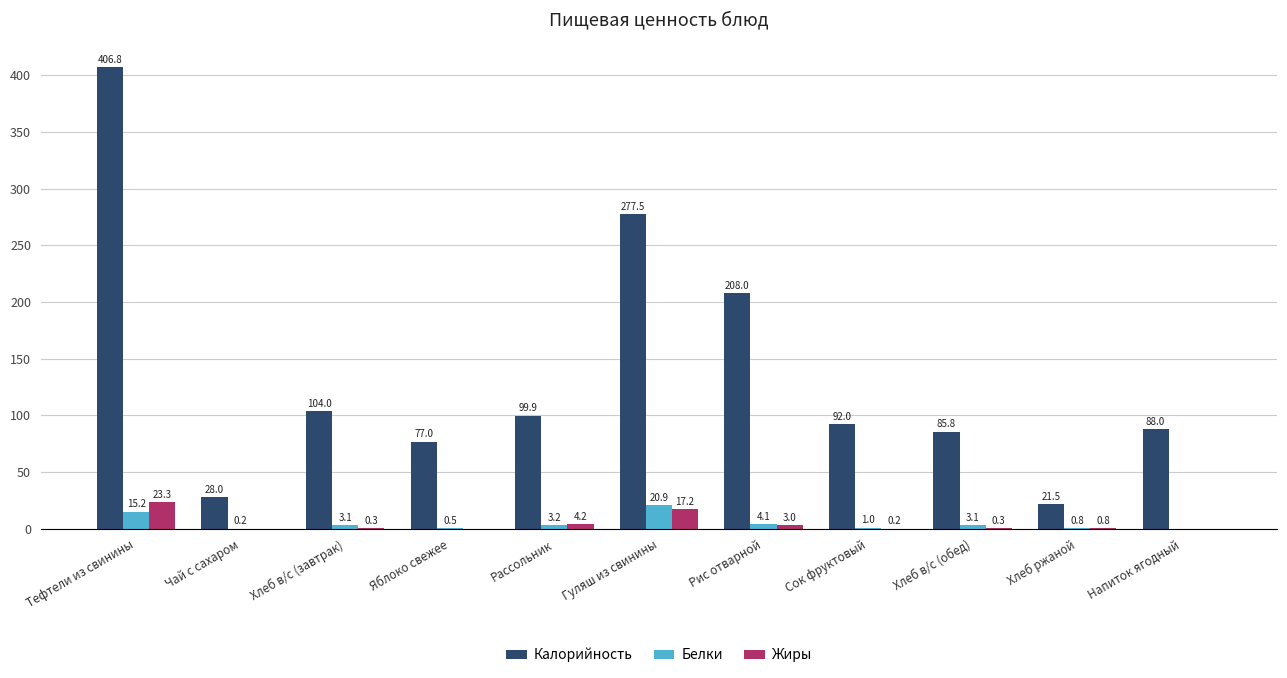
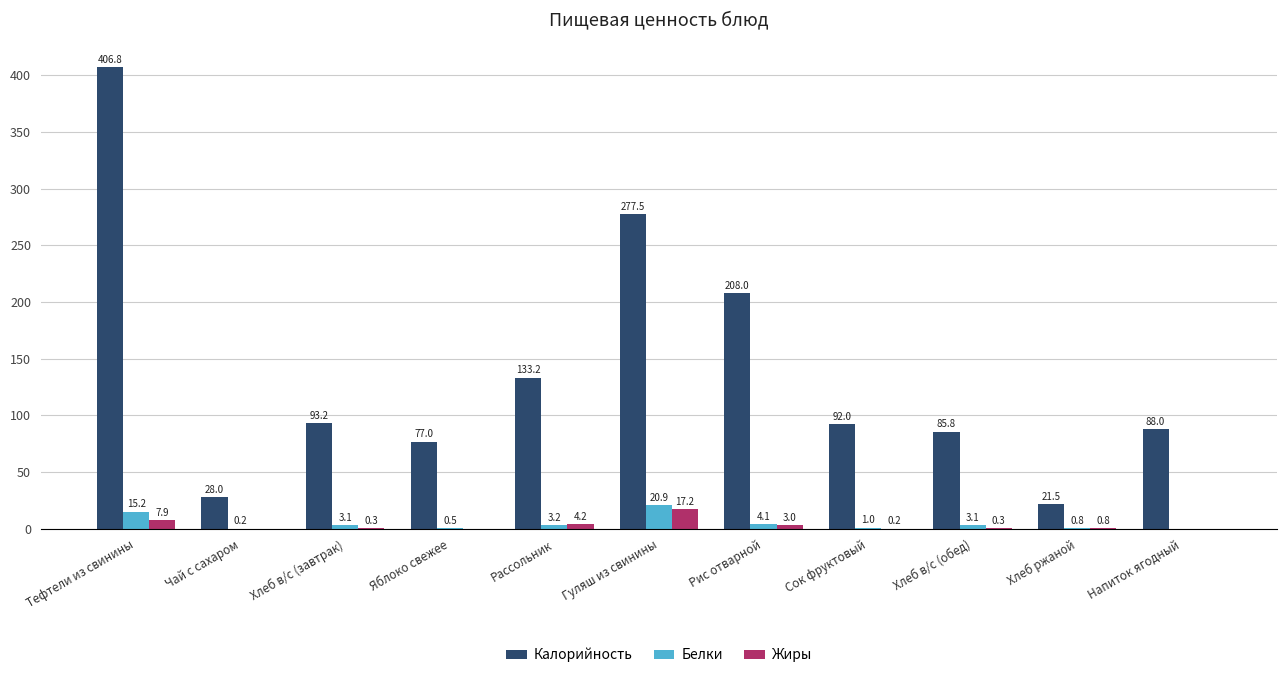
  {
    "Калорийность": {
      "Тефтели из свинины": 406.8,
      "Чай с сахаром": 28.0,
-     "Хлеб в/с (завтрак)": 104.0,
+     "Хлеб в/с (завтрак)": 93.2,
      "Яблоко свежее": 77.0,
-     "Рассольник": 99.9,
+     "Рассольник": 133.2,
      "Гуляш из свинины": 277.5,
      "Рис отварной": 208.0,
      "Сок фруктовый": 92.0,
      "Хлеб в/с (обед)": 85.8,
      "Хлеб ржаной": 21.5,
      "Напиток ягодный": 88.0
    },
    "Белки": {
      "Тефтели из свинины": 15.2,
      "Чай с сахаром": 0.2,
      "Хлеб в/с (завтрак)": 3.1,
      "Яблоко свежее": 0.5,
      "Рассольник": 3.2,
      "Гуляш из свинины": 20.9,
      "Рис отварной": 4.1,
      "Сок фруктовый": 1.0,
      "Хлеб в/с (обед)": 3.1,
      "Хлеб ржаной": 0.8
    },
    "Жиры": {
-     "Тефтели из свинины": 23.3,
+     "Тефтели из свинины": 7.9,
      "Хлеб в/с (завтрак)": 0.3,
      "Рассольник": 4.2,
      "Гуляш из свинины": 17.2,
      "Рис отварной": 3.0,
      "Сок фруктовый": 0.2,
      "Хлеб в/с (обед)": 0.3,
      "Хлеб ржаной": 0.8
    }
  }
